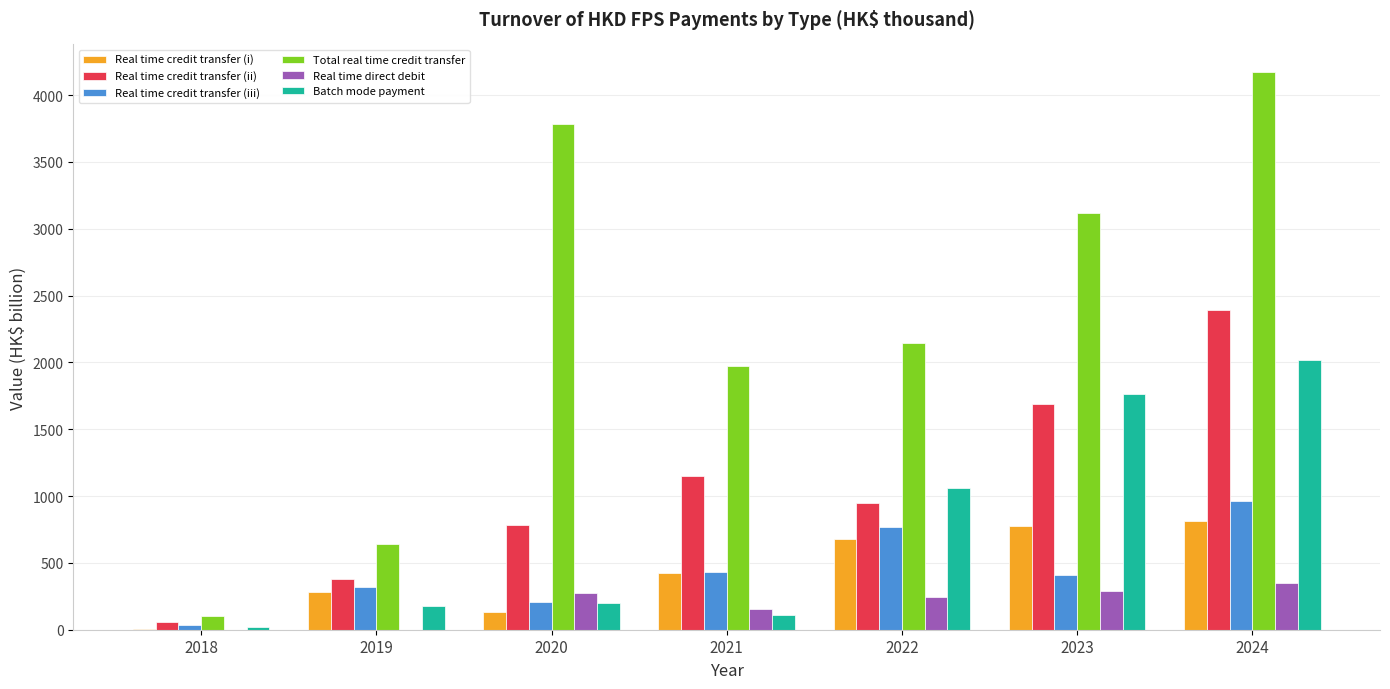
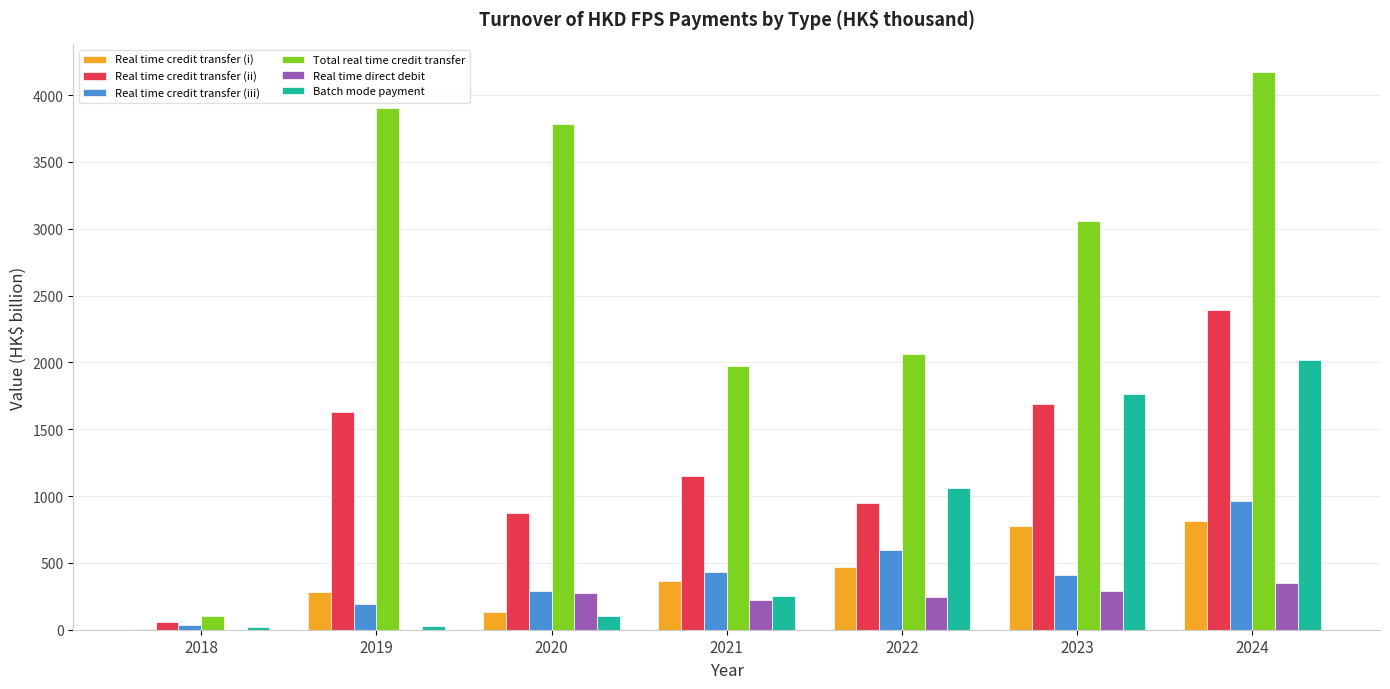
  {
    "Real time credit transfer (i)": {
      "2019": 280,
      "2020": 130,
-     "2021": 430,
-     "2022": 680,
+     "2021": 370,
+     "2022": 470,
      "2023": 770,
      "2024": 810
    },
    "Real time credit transfer (ii)": {
      "2018": 60,
-     "2019": 380,
-     "2020": 780,
+     "2019": 1630,
+     "2020": 880,
      "2021": 1150,
      "2022": 940,
      "2023": 1690,
      "2024": 2390
    },
    "Real time credit transfer (iii)": {
      "2018": 40,
-     "2019": 320,
-     "2020": 200,
+     "2019": 190,
+     "2020": 290,
      "2021": 430,
-     "2022": 770,
+     "2022": 600,
      "2023": 410,
      "2024": 960
    },
    "Total real time credit transfer": {
      "2018": 100,
-     "2019": 640,
+     "2019": 3910,
      "2020": 3780,
      "2021": 1980,
-     "2022": 2150,
-     "2023": 3120,
+     "2022": 2060,
+     "2023": 3060,
      "2024": 4170
    },
    "Real time direct debit": {
      "2020": 280,
-     "2021": 160,
+     "2021": 220,
      "2022": 250,
      "2023": 290,
      "2024": 350
    },
    "Batch mode payment": {
      "2018": 20,
-     "2019": 170,
-     "2020": 200,
-     "2021": 110,
+     "2019": 30,
+     "2020": 100,
+     "2021": 250,
      "2022": 1060,
      "2023": 1760,
      "2024": 2020
    }
  }
